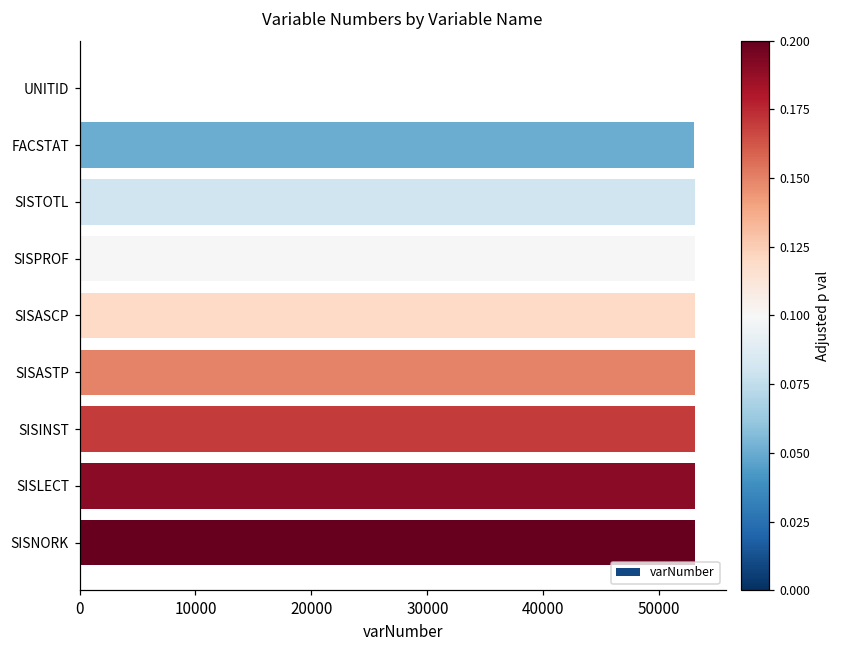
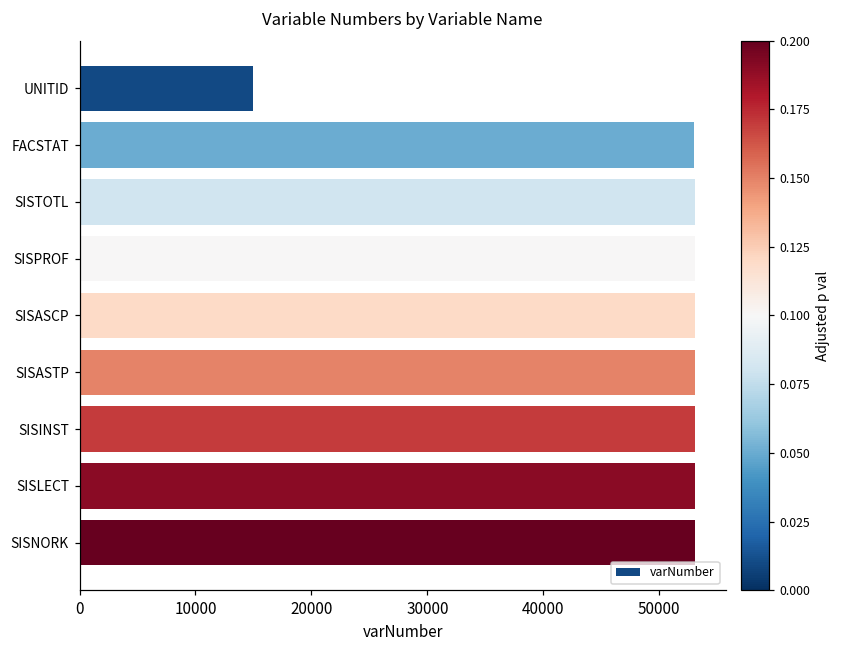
  {
-   "UNITID": 0,
+   "UNITID": 15000,
    "FACSTAT": 53100,
    "SISTOTL": 53100,
    "SISPROF": 53100,
    "SISASCP": 53100,
    "SISASTP": 53100,
    "SISINST": 53100,
    "SISLECT": 53100,
    "SISNORK": 53100
  }
